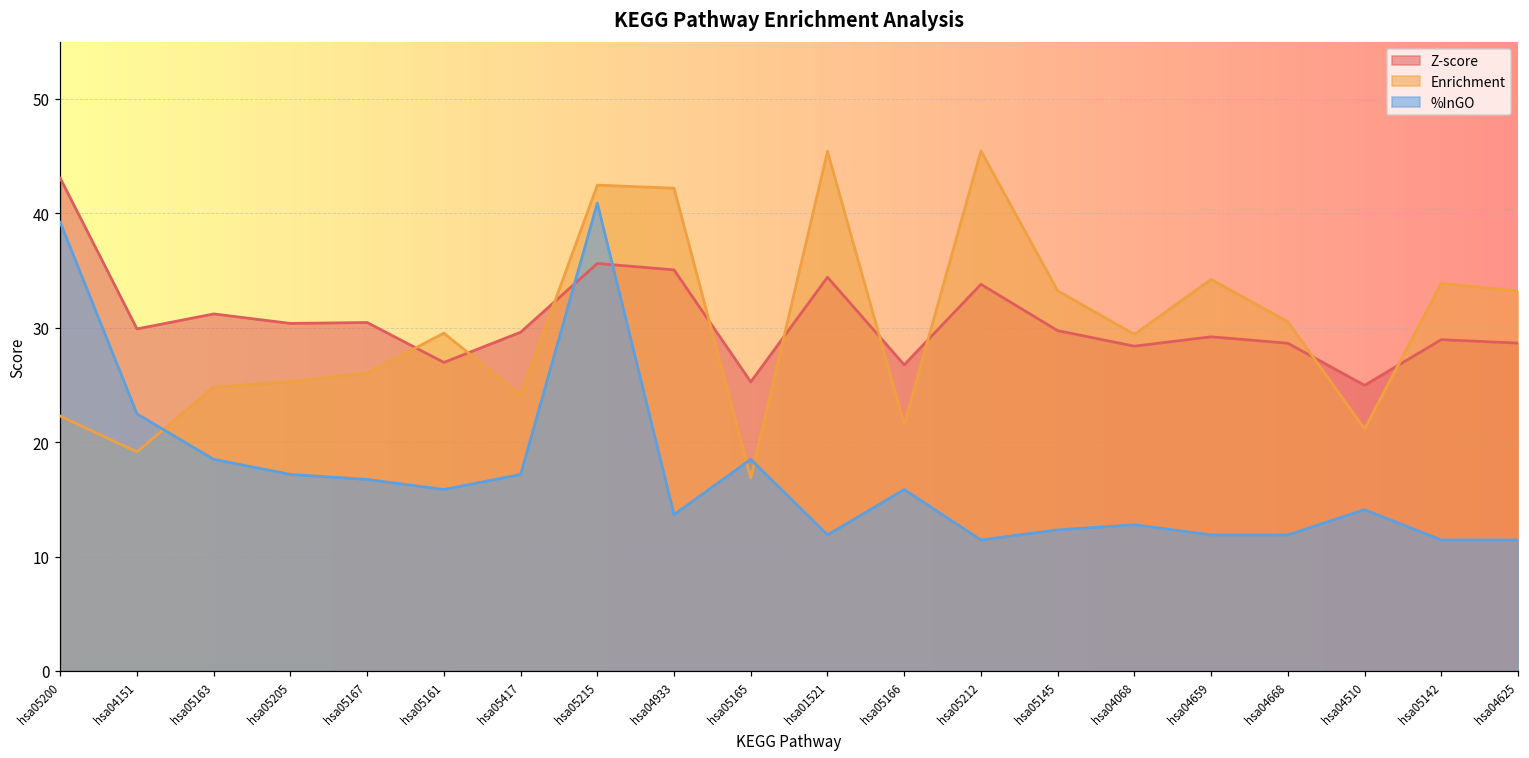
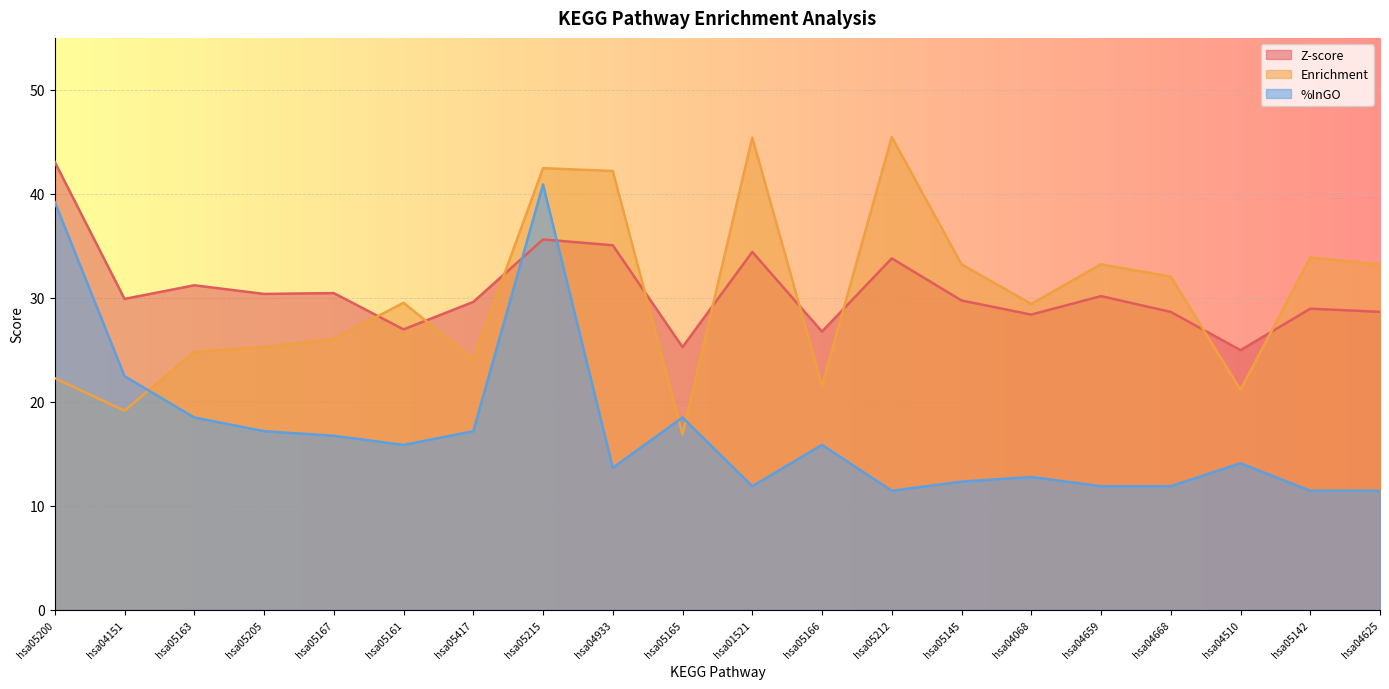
  {
    "Z-score": {
      "hsa05200": 43.1,
      "hsa04151": 29.9,
      "hsa05163": 31.2,
      "hsa05205": 30.4,
      "hsa05167": 30.5,
      "hsa05161": 27.0,
      "hsa05417": 29.6,
      "hsa05215": 35.6,
      "hsa04933": 35.1,
      "hsa05165": 25.3,
      "hsa01521": 34.4,
      "hsa05166": 26.8,
      "hsa05212": 33.8,
      "hsa05145": 29.8,
      "hsa04068": 28.4,
-     "hsa04659": 29.2,
+     "hsa04659": 30.2,
      "hsa04668": 28.7,
      "hsa04510": 25.0,
      "hsa05142": 29.0,
      "hsa04625": 28.7
    },
    "Enrichment": {
      "hsa05200": 22.3,
      "hsa04151": 19.2,
      "hsa05163": 24.8,
      "hsa05205": 25.3,
      "hsa05167": 26.0,
      "hsa05161": 29.5,
      "hsa05417": 24.1,
      "hsa05215": 42.5,
      "hsa04933": 42.2,
      "hsa05165": 16.9,
      "hsa01521": 45.4,
      "hsa05166": 21.6,
      "hsa05212": 45.5,
      "hsa05145": 33.2,
      "hsa04068": 29.4,
-     "hsa04659": 34.2,
-     "hsa04668": 30.5,
+     "hsa04659": 33.2,
+     "hsa04668": 32.0,
      "hsa04510": 21.2,
      "hsa05142": 33.9,
      "hsa04625": 33.2
    },
    "%InGO": {
      "hsa05200": 39.2,
      "hsa04151": 22.5,
      "hsa05163": 18.5,
      "hsa05205": 17.2,
      "hsa05167": 16.7,
      "hsa05161": 15.9,
      "hsa05417": 17.2,
      "hsa05215": 40.9,
      "hsa04933": 13.7,
      "hsa05165": 18.5,
      "hsa01521": 11.9,
      "hsa05166": 15.9,
      "hsa05212": 11.5,
      "hsa05145": 12.3,
      "hsa04068": 12.8,
      "hsa04659": 11.9,
      "hsa04668": 11.9,
      "hsa04510": 14.1,
      "hsa05142": 11.5,
      "hsa04625": 11.5
    }
  }
